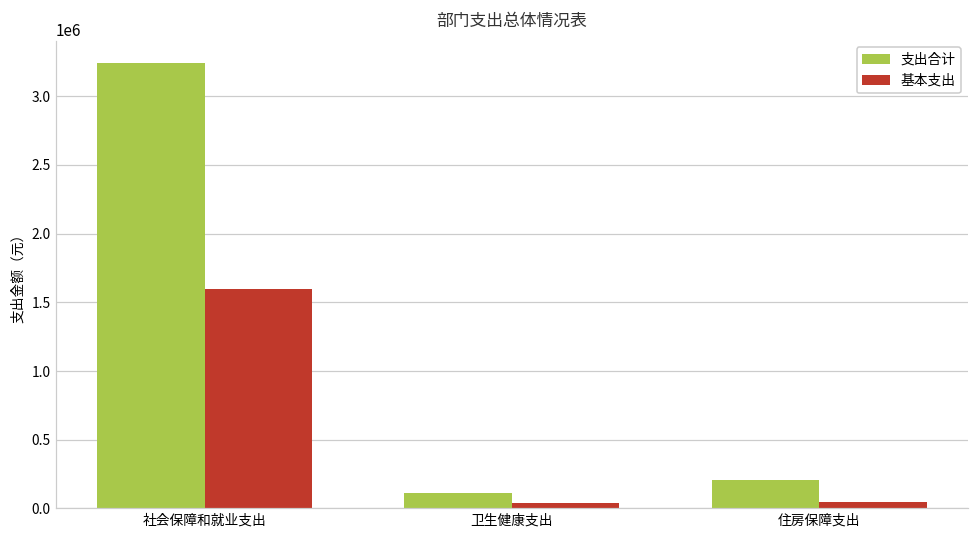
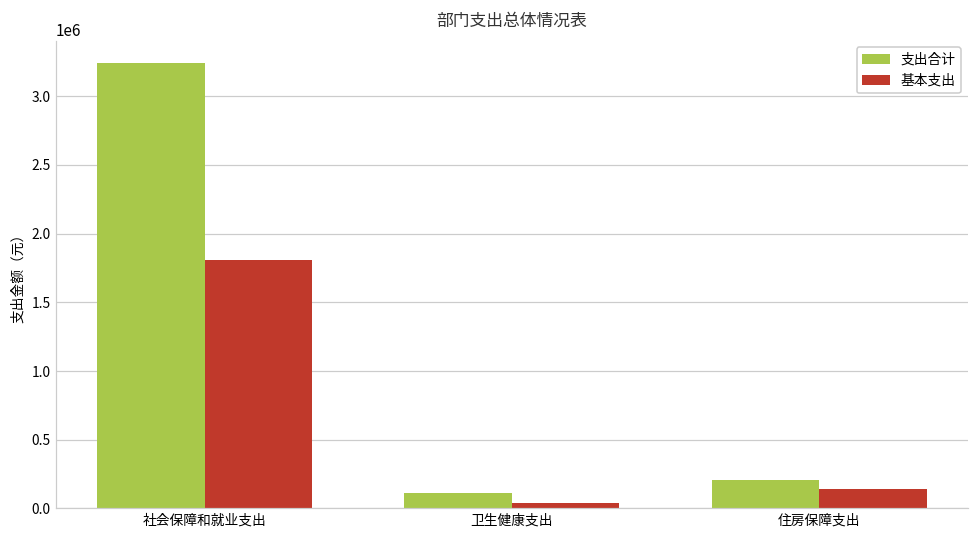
  {
    "支出合计": {
      "社会保障和就业支出": 3240000,
      "卫生健康支出": 110000,
      "住房保障支出": 210000
    },
    "基本支出": {
-     "社会保障和就业支出": 1600000,
+     "社会保障和就业支出": 1810000,
      "卫生健康支出": 40000,
-     "住房保障支出": 50000
+     "住房保障支出": 140000
    }
  }
